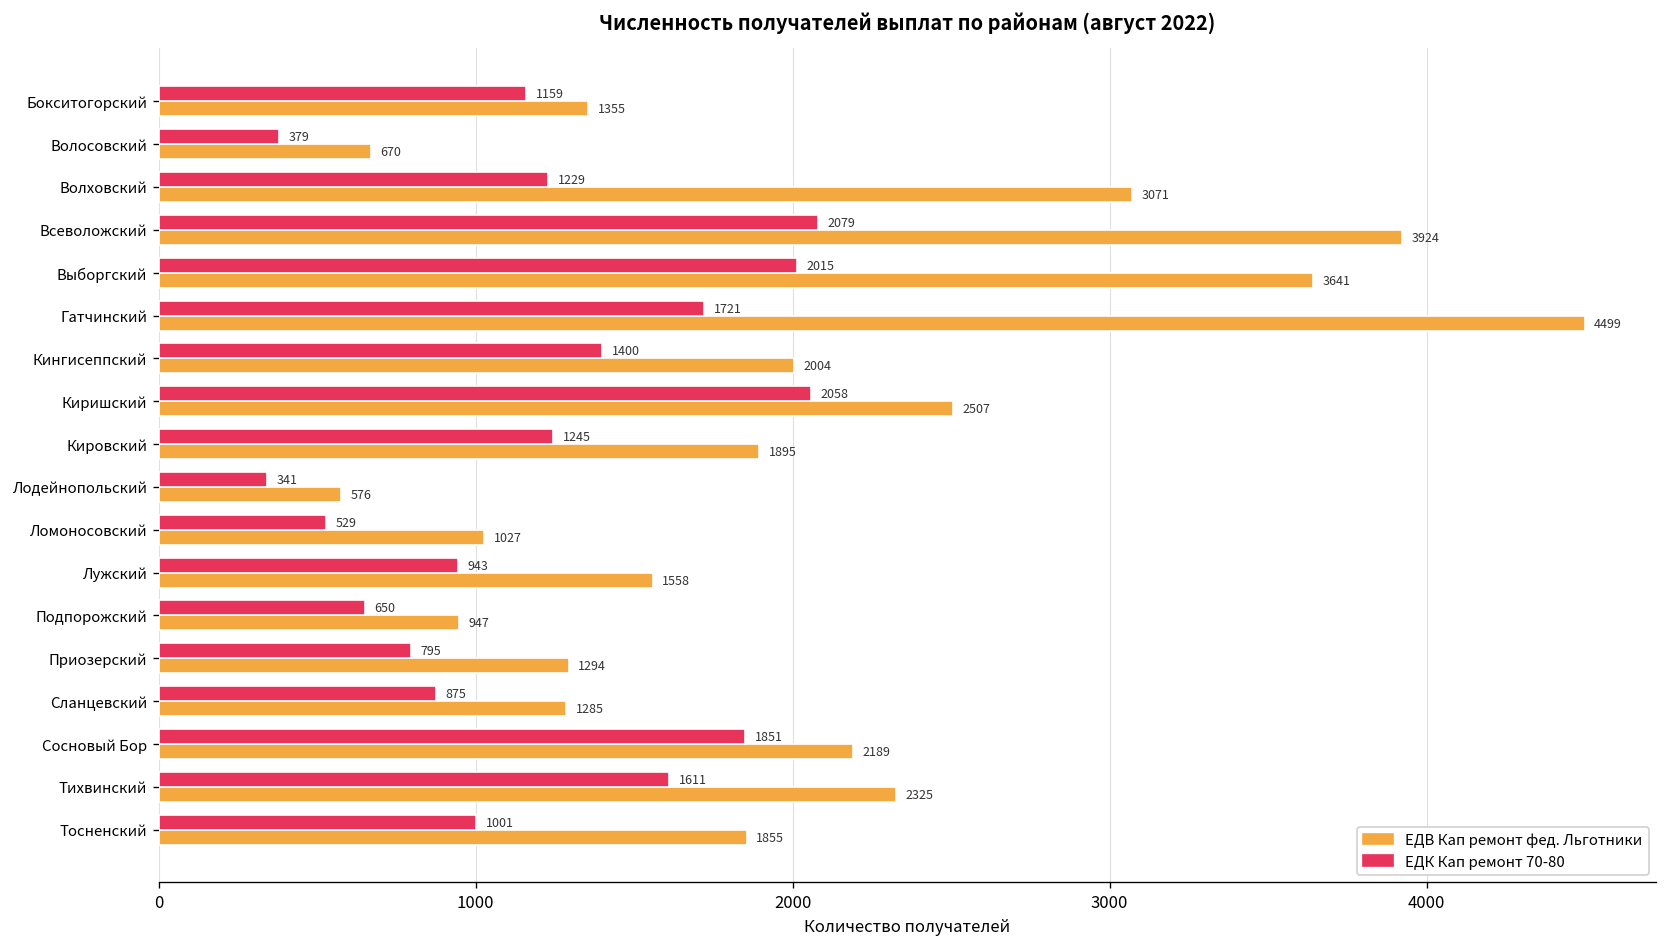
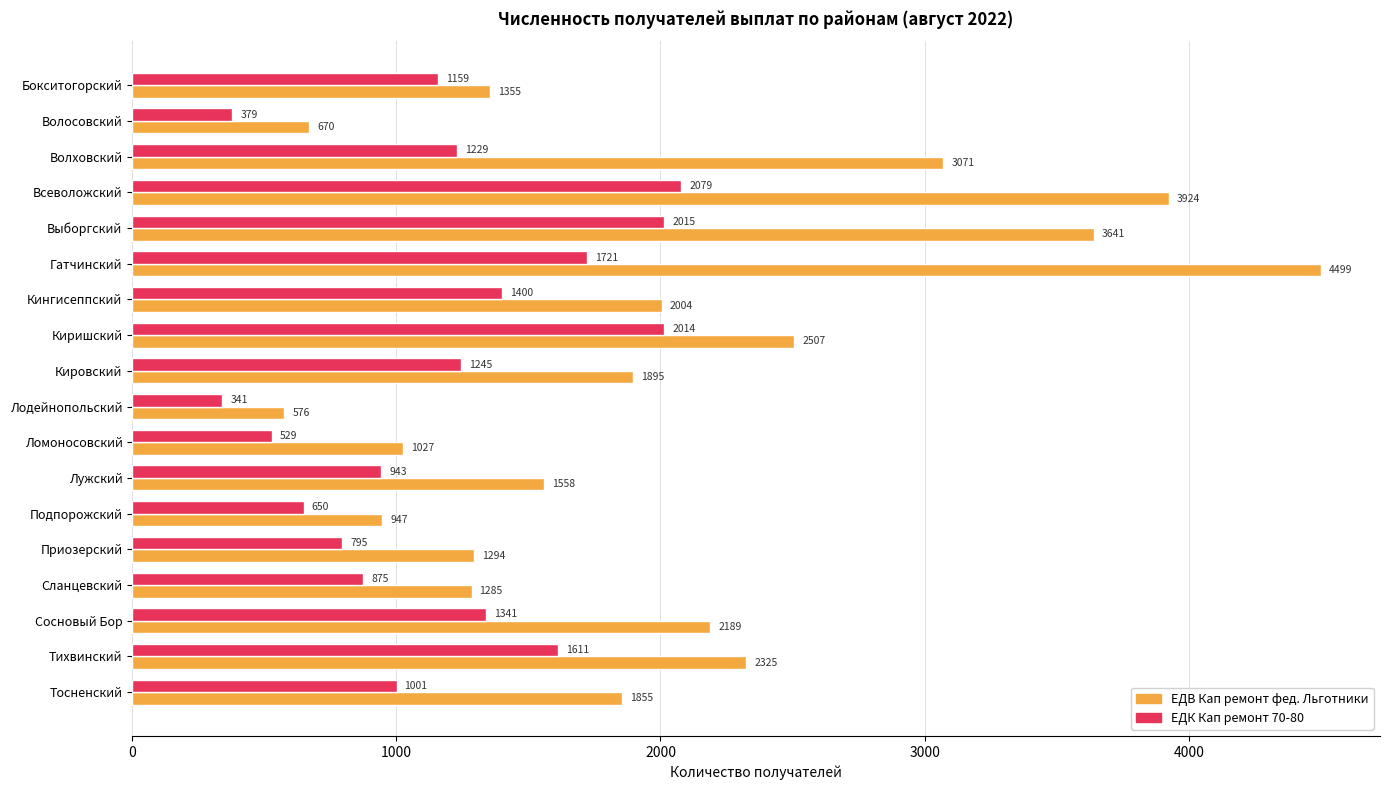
  {
    "ЕДВ Кап ремонт фед. Льготники": {
      "Бокситогорский": 1355,
      "Волосовский": 670,
      "Волховский": 3071,
      "Всеволожский": 3924,
      "Выборгский": 3641,
      "Гатчинский": 4499,
      "Кингисеппский": 2004,
      "Киришский": 2507,
      "Кировский": 1895,
      "Лодейнопольский": 576,
      "Ломоносовский": 1027,
      "Лужский": 1558,
      "Подпорожский": 947,
      "Приозерский": 1294,
      "Сланцевский": 1285,
      "Сосновый Бор": 2189,
      "Тихвинский": 2325,
      "Тосненский": 1855
    },
    "ЕДК Кап ремонт 70-80": {
      "Бокситогорский": 1159,
      "Волосовский": 379,
      "Волховский": 1229,
      "Всеволожский": 2079,
      "Выборгский": 2015,
      "Гатчинский": 1721,
      "Кингисеппский": 1400,
-     "Киришский": 2058,
+     "Киришский": 2014,
      "Кировский": 1245,
      "Лодейнопольский": 341,
      "Ломоносовский": 529,
      "Лужский": 943,
      "Подпорожский": 650,
      "Приозерский": 795,
      "Сланцевский": 875,
-     "Сосновый Бор": 1851,
+     "Сосновый Бор": 1341,
      "Тихвинский": 1611,
      "Тосненский": 1001
    }
  }
